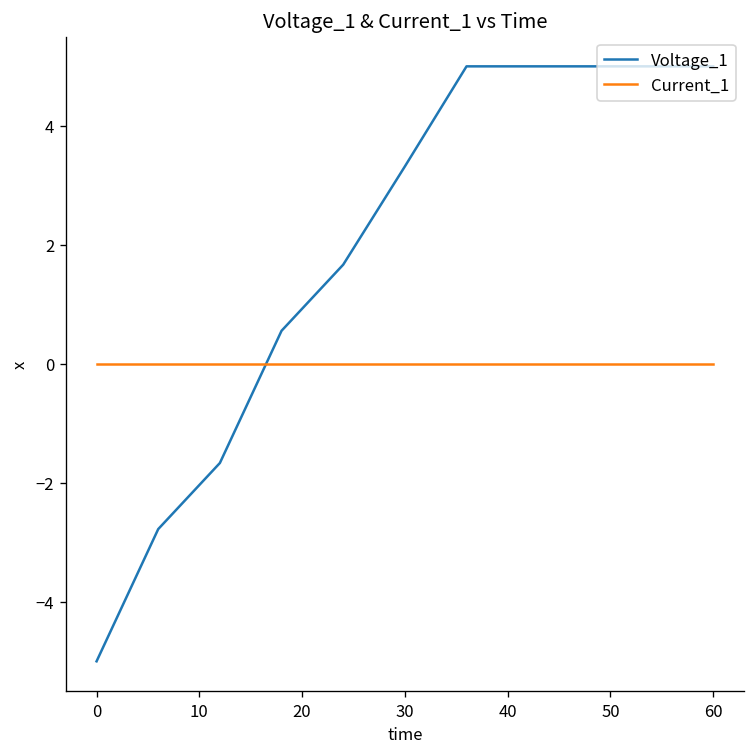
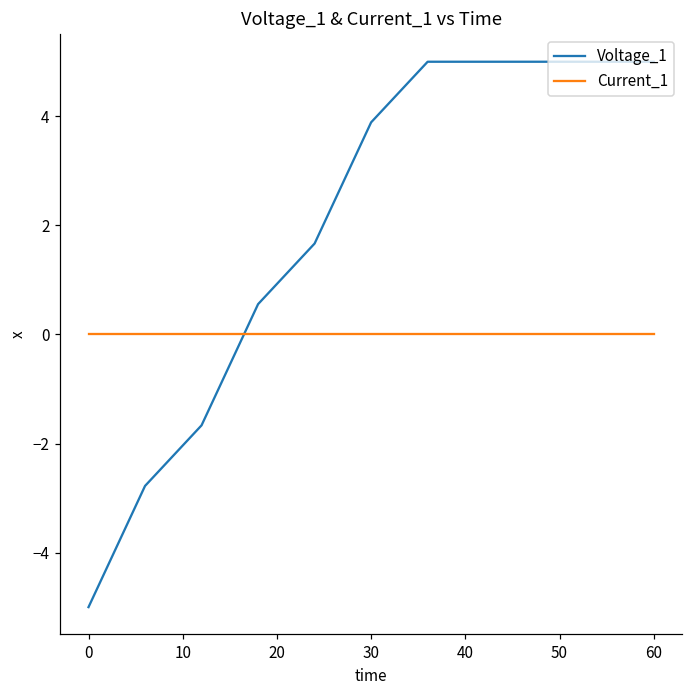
  {
    "Voltage_1": {
      "0": -5.0,
-     "30": 3.3
+     "30": 3.9
    },
    "Current_1": {
      "0": 0.0,
      "30": 0.0,
      "60": 0.0
    }
  }
